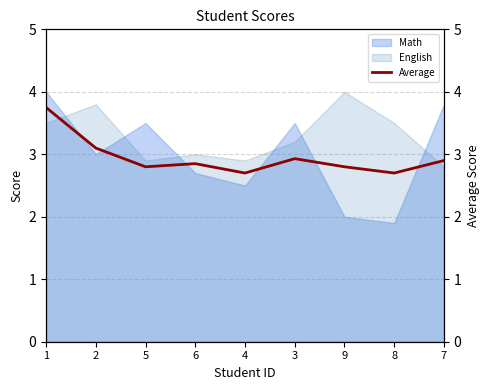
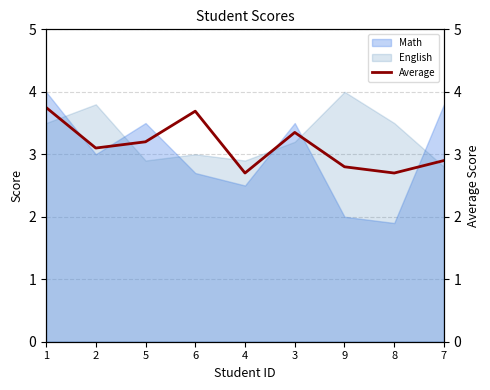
  {
    "Average": {
      "1": 3.8,
      "2": 3.1,
-     "5": 2.8,
-     "6": 2.9,
+     "5": 3.2,
+     "6": 3.7,
      "4": 2.7,
-     "3": 2.9,
+     "3": 3.4,
      "9": 2.8,
      "8": 2.7,
      "7": 2.9
    }
  }
